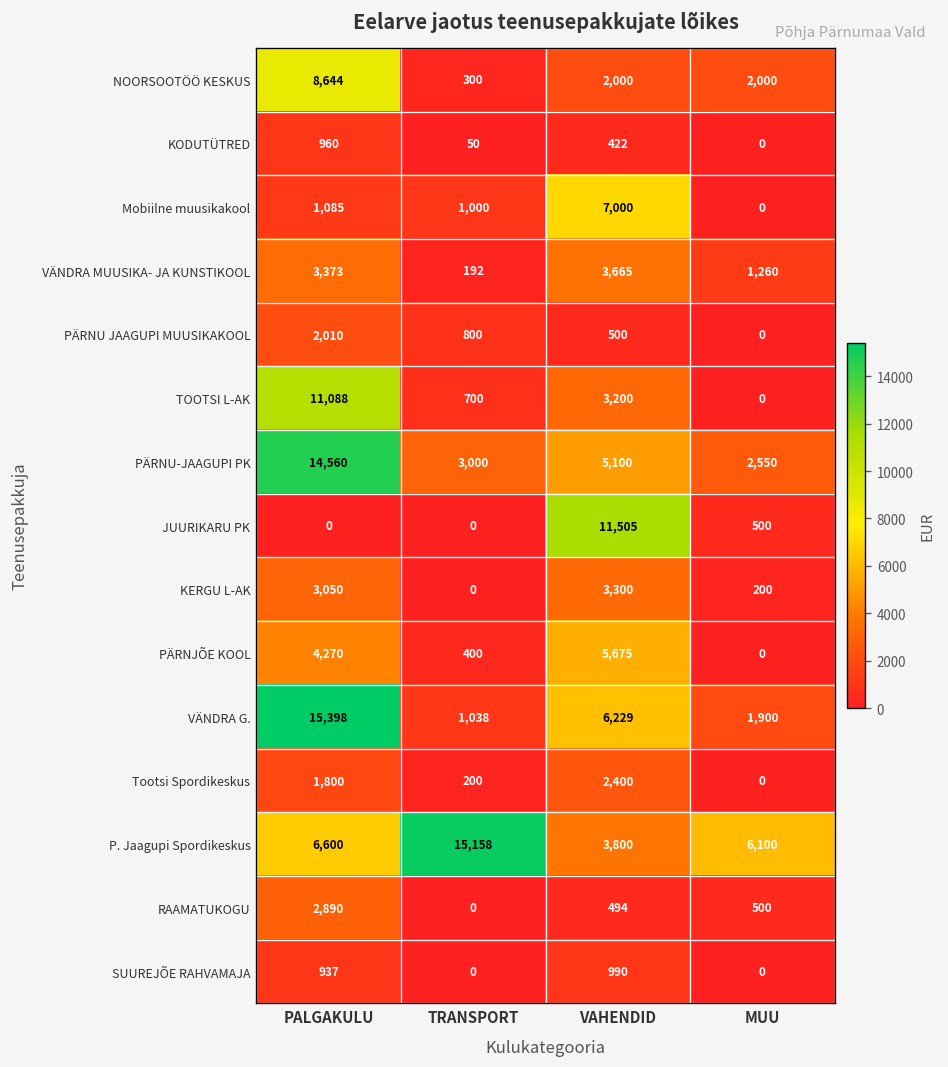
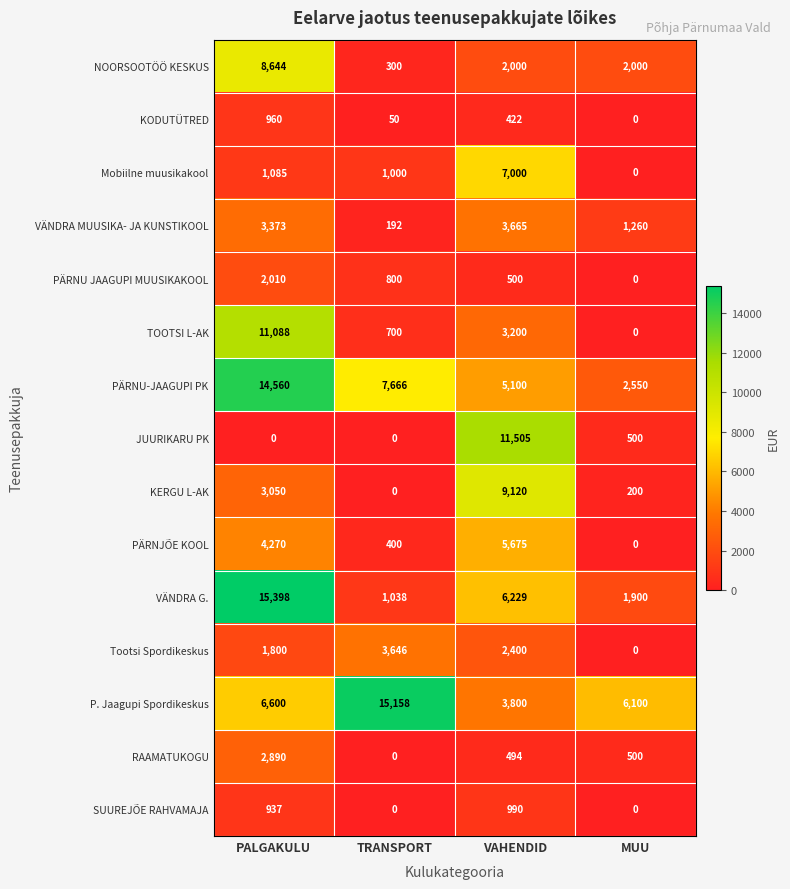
  {
    "NOORSOOTÖÖ KESKUS": {
      "PALGAKULU": "8,644",
      "TRANSPORT": "300",
      "VAHENDID": "2,000",
      "MUU": "2,000"
    },
    "KODUTÜTRED": {
      "PALGAKULU": "960",
      "TRANSPORT": "50",
      "VAHENDID": "422",
      "MUU": "0"
    },
    "Mobiilne muusikakool": {
      "PALGAKULU": "1,085",
      "TRANSPORT": "1,000",
      "VAHENDID": "7,000",
      "MUU": "0"
    },
    "VÄNDRA MUUSIKA- JA KUNSTIKOOL": {
      "PALGAKULU": "3,373",
      "TRANSPORT": "192",
      "VAHENDID": "3,665",
      "MUU": "1,260"
    },
    "PÄRNU JAAGUPI MUUSIKAKOOL": {
      "PALGAKULU": "2,010",
      "TRANSPORT": "800",
      "VAHENDID": "500",
      "MUU": "0"
    },
    "TOOTSI L-AK": {
      "PALGAKULU": "11,088",
      "TRANSPORT": "700",
      "VAHENDID": "3,200",
      "MUU": "0"
    },
    "PÄRNU-JAAGUPI PK": {
      "PALGAKULU": "14,560",
-     "TRANSPORT": "3,000",
+     "TRANSPORT": "7,666",
      "VAHENDID": "5,100",
      "MUU": "2,550"
    },
    "JUURIKARU PK": {
      "PALGAKULU": "0",
      "TRANSPORT": "0",
      "VAHENDID": "11,505",
      "MUU": "500"
    },
    "KERGU L-AK": {
      "PALGAKULU": "3,050",
      "TRANSPORT": "0",
-     "VAHENDID": "3,300",
+     "VAHENDID": "9,120",
      "MUU": "200"
    },
    "PÄRNJÕE KOOL": {
      "PALGAKULU": "4,270",
      "TRANSPORT": "400",
      "VAHENDID": "5,675",
      "MUU": "0"
    },
    "VÄNDRA G.": {
      "PALGAKULU": "15,398",
      "TRANSPORT": "1,038",
      "VAHENDID": "6,229",
      "MUU": "1,900"
    },
    "Tootsi Spordikeskus": {
      "PALGAKULU": "1,800",
-     "TRANSPORT": "200",
+     "TRANSPORT": "3,646",
      "VAHENDID": "2,400",
      "MUU": "0"
    },
    "P. Jaagupi Spordikeskus": {
      "PALGAKULU": "6,600",
      "TRANSPORT": "15,158",
      "VAHENDID": "3,800",
      "MUU": "6,100"
    },
    "RAAMATUKOGU": {
      "PALGAKULU": "2,890",
      "TRANSPORT": "0",
      "VAHENDID": "494",
      "MUU": "500"
    },
    "SUUREJÕE RAHVAMAJA": {
      "PALGAKULU": "937",
      "TRANSPORT": "0",
      "VAHENDID": "990",
      "MUU": "0"
    }
  }
